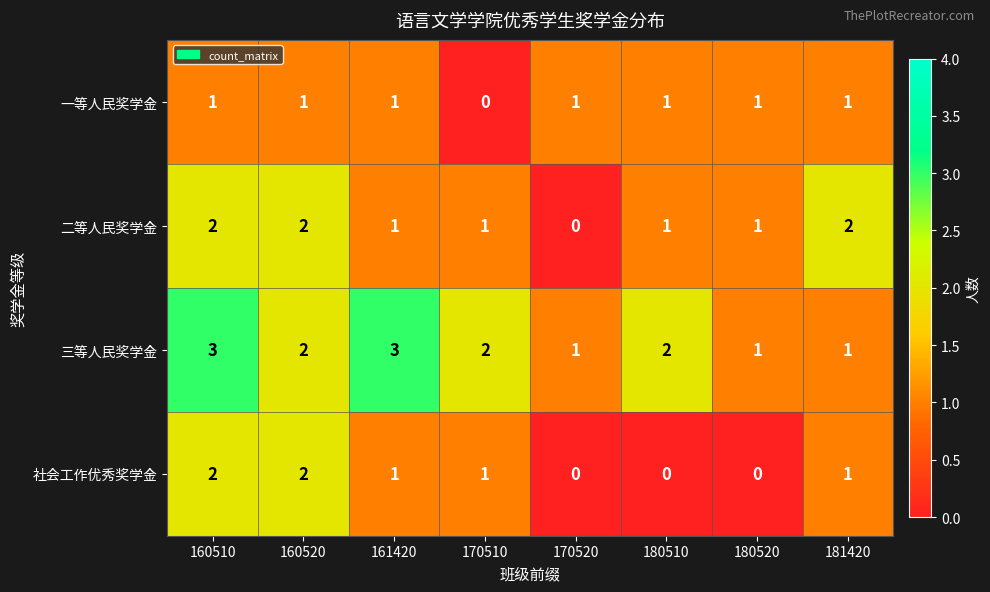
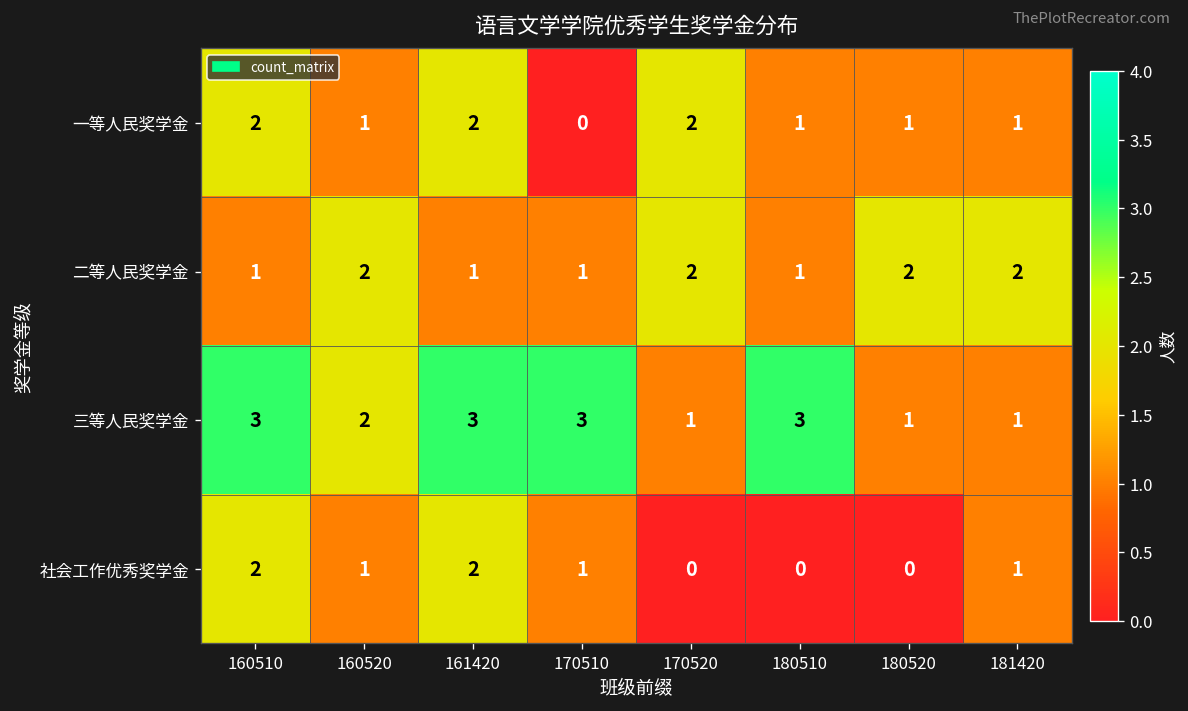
  {
    "一等人民奖学金": {
-     "160510": 1,
+     "160510": 2,
      "160520": 1,
-     "161420": 1,
+     "161420": 2,
      "170510": 0,
-     "170520": 1,
+     "170520": 2,
      "180510": 1,
      "180520": 1,
      "181420": 1
    },
    "二等人民奖学金": {
-     "160510": 2,
+     "160510": 1,
      "160520": 2,
      "161420": 1,
      "170510": 1,
-     "170520": 0,
+     "170520": 2,
      "180510": 1,
-     "180520": 1,
+     "180520": 2,
      "181420": 2
    },
    "三等人民奖学金": {
      "160510": 3,
      "160520": 2,
      "161420": 3,
-     "170510": 2,
+     "170510": 3,
      "170520": 1,
-     "180510": 2,
+     "180510": 3,
      "180520": 1,
      "181420": 1
    },
    "社会工作优秀奖学金": {
      "160510": 2,
-     "160520": 2,
-     "161420": 1,
+     "160520": 1,
+     "161420": 2,
      "170510": 1,
      "170520": 0,
      "180510": 0,
      "180520": 0,
      "181420": 1
    }
  }
